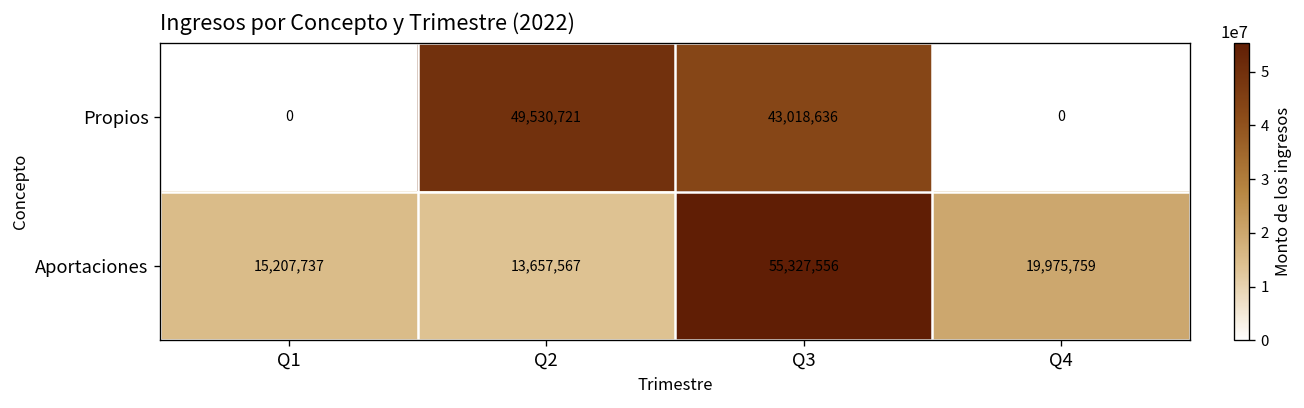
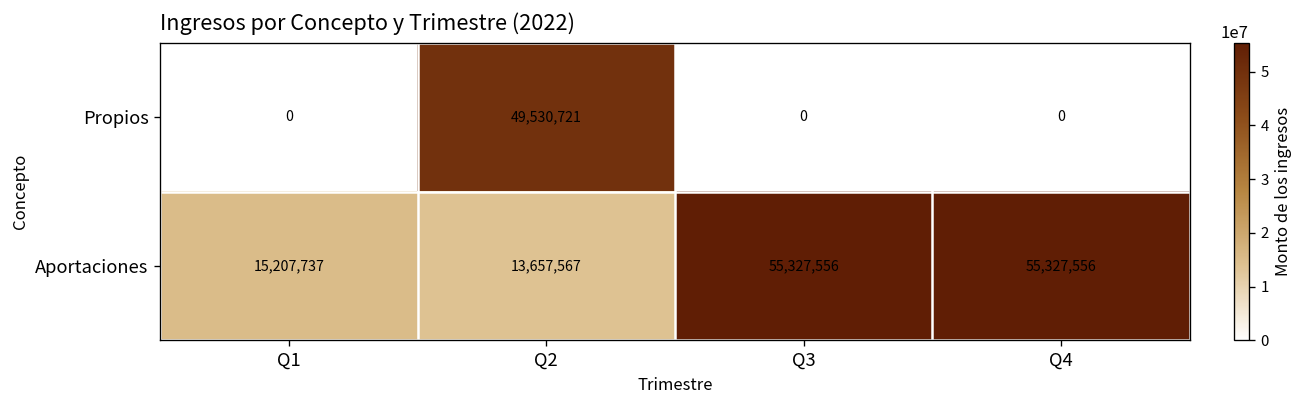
  {
    "Propios": {
      "Q1": "0",
      "Q2": "49,530,721",
-     "Q3": "43,018,636",
+     "Q3": "0",
      "Q4": "0"
    },
    "Aportaciones": {
      "Q1": "15,207,737",
      "Q2": "13,657,567",
      "Q3": "55,327,556",
-     "Q4": "19,975,759"
+     "Q4": "55,327,556"
    }
  }
